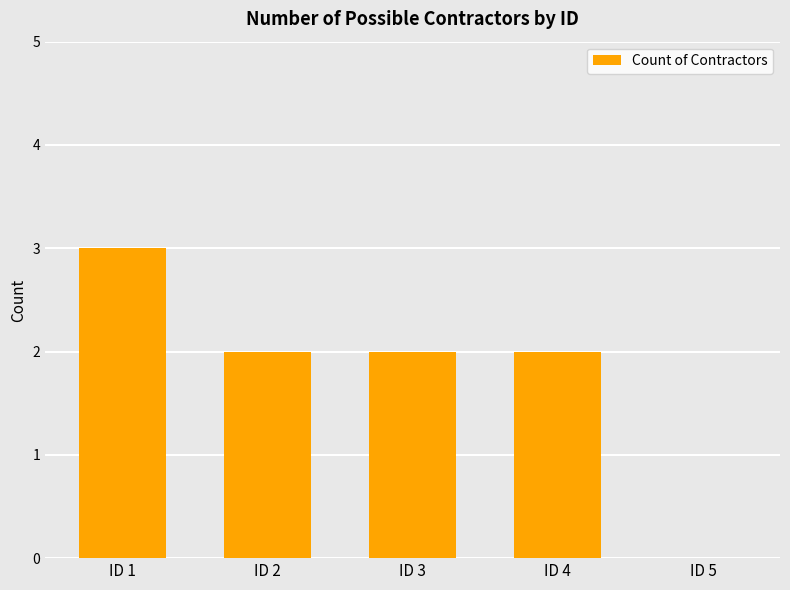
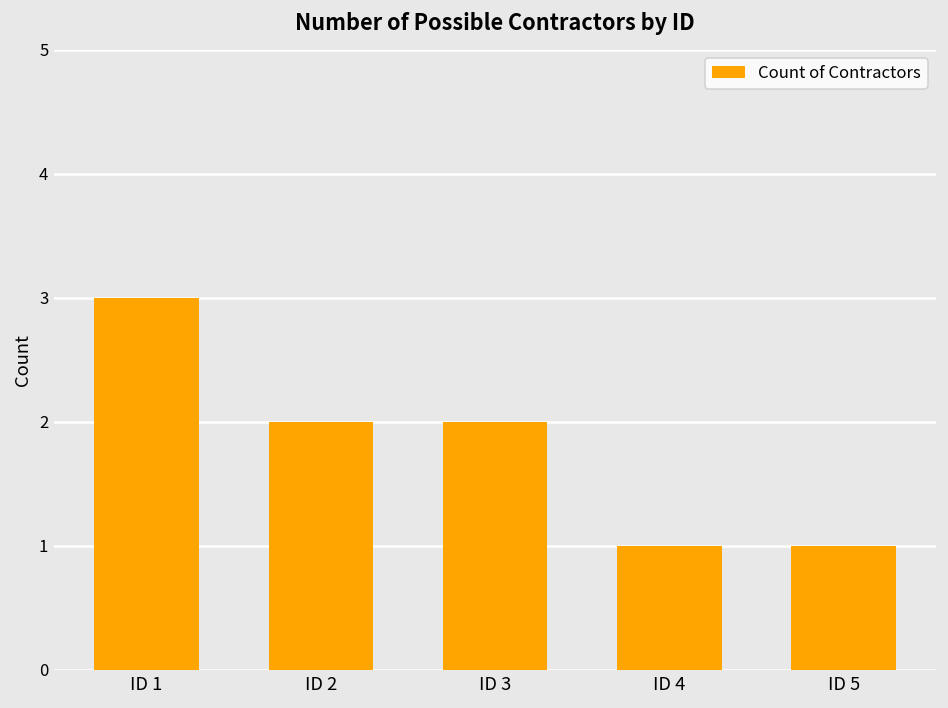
  {
    "ID 1": 3,
    "ID 2": 2,
    "ID 3": 2,
-   "ID 4": 2,
-   "ID 5": 0
+   "ID 4": 1,
+   "ID 5": 1
  }
